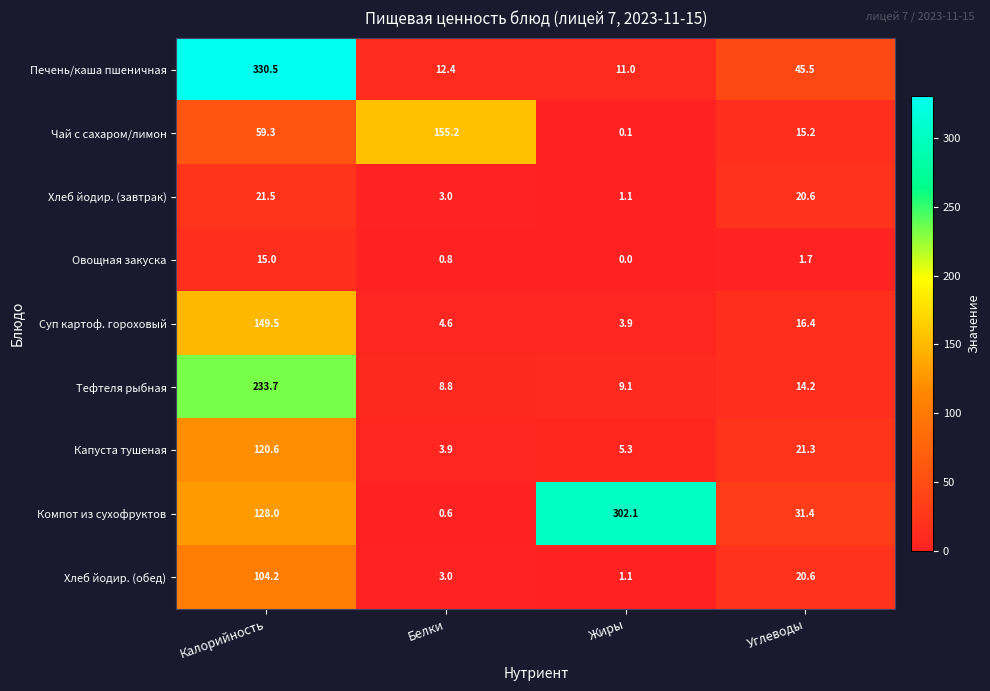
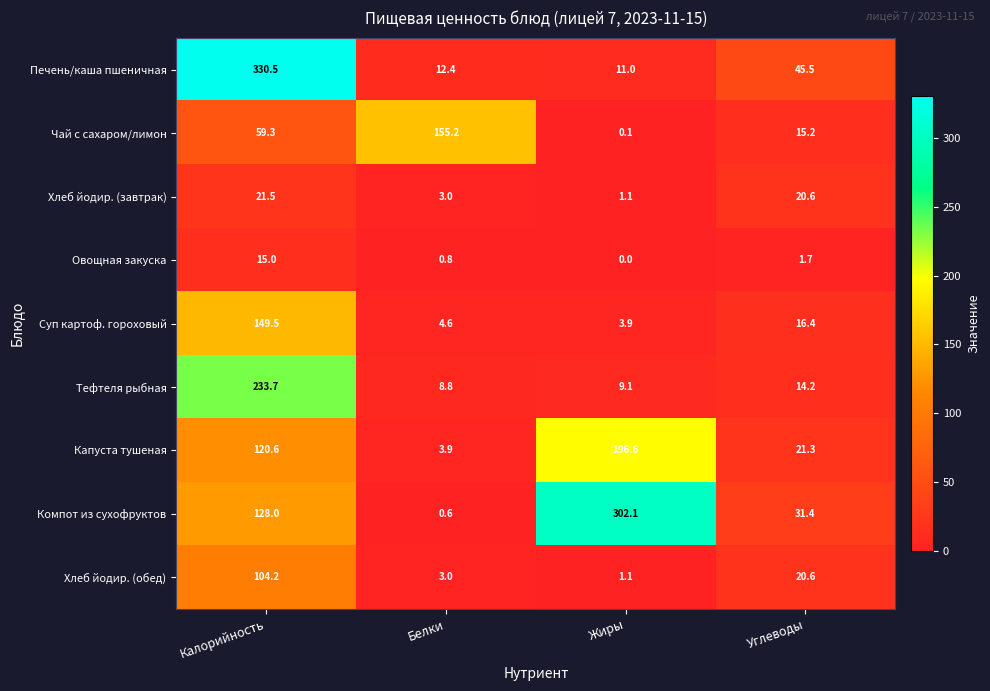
  {
    "Печень/каша пшеничная": {
      "Калорийность": 330.5,
      "Белки": 12.4,
      "Жиры": 11.0,
      "Углеводы": 45.5
    },
    "Чай с сахаром/лимон": {
      "Калорийность": 59.3,
      "Белки": 155.2,
      "Жиры": 0.1,
      "Углеводы": 15.2
    },
    "Хлеб йодир. (завтрак)": {
      "Калорийность": 21.5,
      "Белки": 3.0,
      "Жиры": 1.1,
      "Углеводы": 20.6
    },
    "Овощная закуска": {
      "Калорийность": 15.0,
      "Белки": 0.8,
      "Жиры": 0.0,
      "Углеводы": 1.7
    },
    "Суп картоф. гороховый": {
      "Калорийность": 149.5,
      "Белки": 4.6,
      "Жиры": 3.9,
      "Углеводы": 16.4
    },
    "Тефтеля рыбная": {
      "Калорийность": 233.7,
      "Белки": 8.8,
      "Жиры": 9.1,
      "Углеводы": 14.2
    },
    "Капуста тушеная": {
      "Калорийность": 120.6,
      "Белки": 3.9,
-     "Жиры": 5.3,
+     "Жиры": 196.6,
      "Углеводы": 21.3
    },
    "Компот из сухофруктов": {
      "Калорийность": 128.0,
      "Белки": 0.6,
      "Жиры": 302.1,
      "Углеводы": 31.4
    },
    "Хлеб йодир. (обед)": {
      "Калорийность": 104.2,
      "Белки": 3.0,
      "Жиры": 1.1,
      "Углеводы": 20.6
    }
  }
